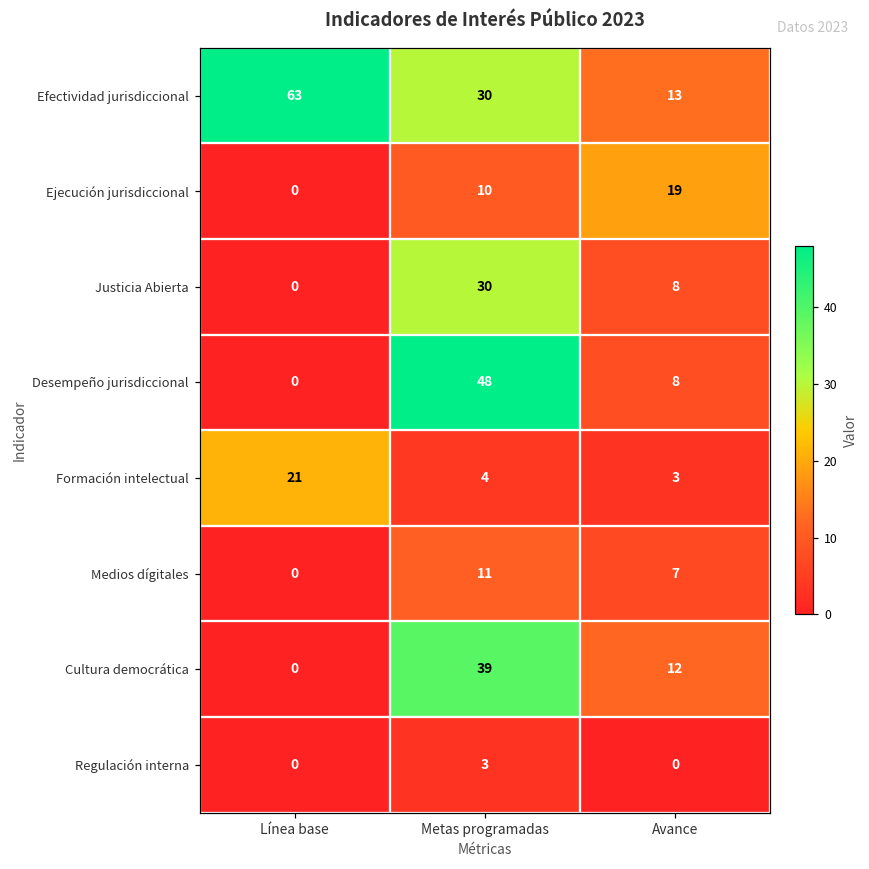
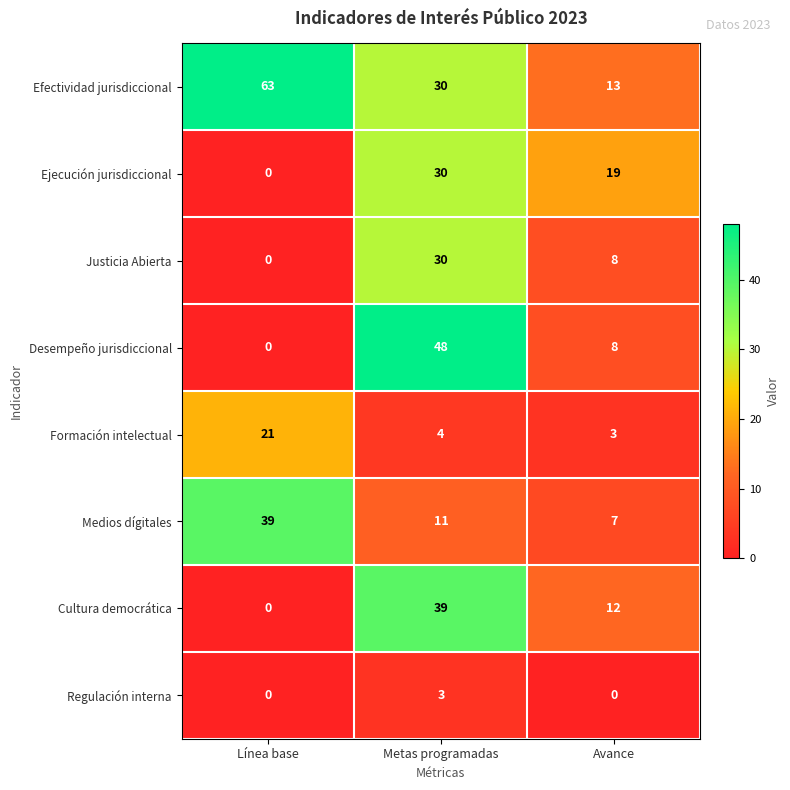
  {
    "Efectividad jurisdiccional": {
      "Línea base": 63,
      "Metas programadas": 30,
      "Avance": 13
    },
    "Ejecución jurisdiccional": {
      "Línea base": 0,
-     "Metas programadas": 10,
+     "Metas programadas": 30,
      "Avance": 19
    },
    "Justicia Abierta": {
      "Línea base": 0,
      "Metas programadas": 30,
      "Avance": 8
    },
    "Desempeño jurisdiccional": {
      "Línea base": 0,
      "Metas programadas": 48,
      "Avance": 8
    },
    "Formación intelectual": {
      "Línea base": 21,
      "Metas programadas": 4,
      "Avance": 3
    },
    "Medios dígitales": {
-     "Línea base": 0,
+     "Línea base": 39,
      "Metas programadas": 11,
      "Avance": 7
    },
    "Cultura democrática": {
      "Línea base": 0,
      "Metas programadas": 39,
      "Avance": 12
    },
    "Regulación interna": {
      "Línea base": 0,
      "Metas programadas": 3,
      "Avance": 0
    }
  }
